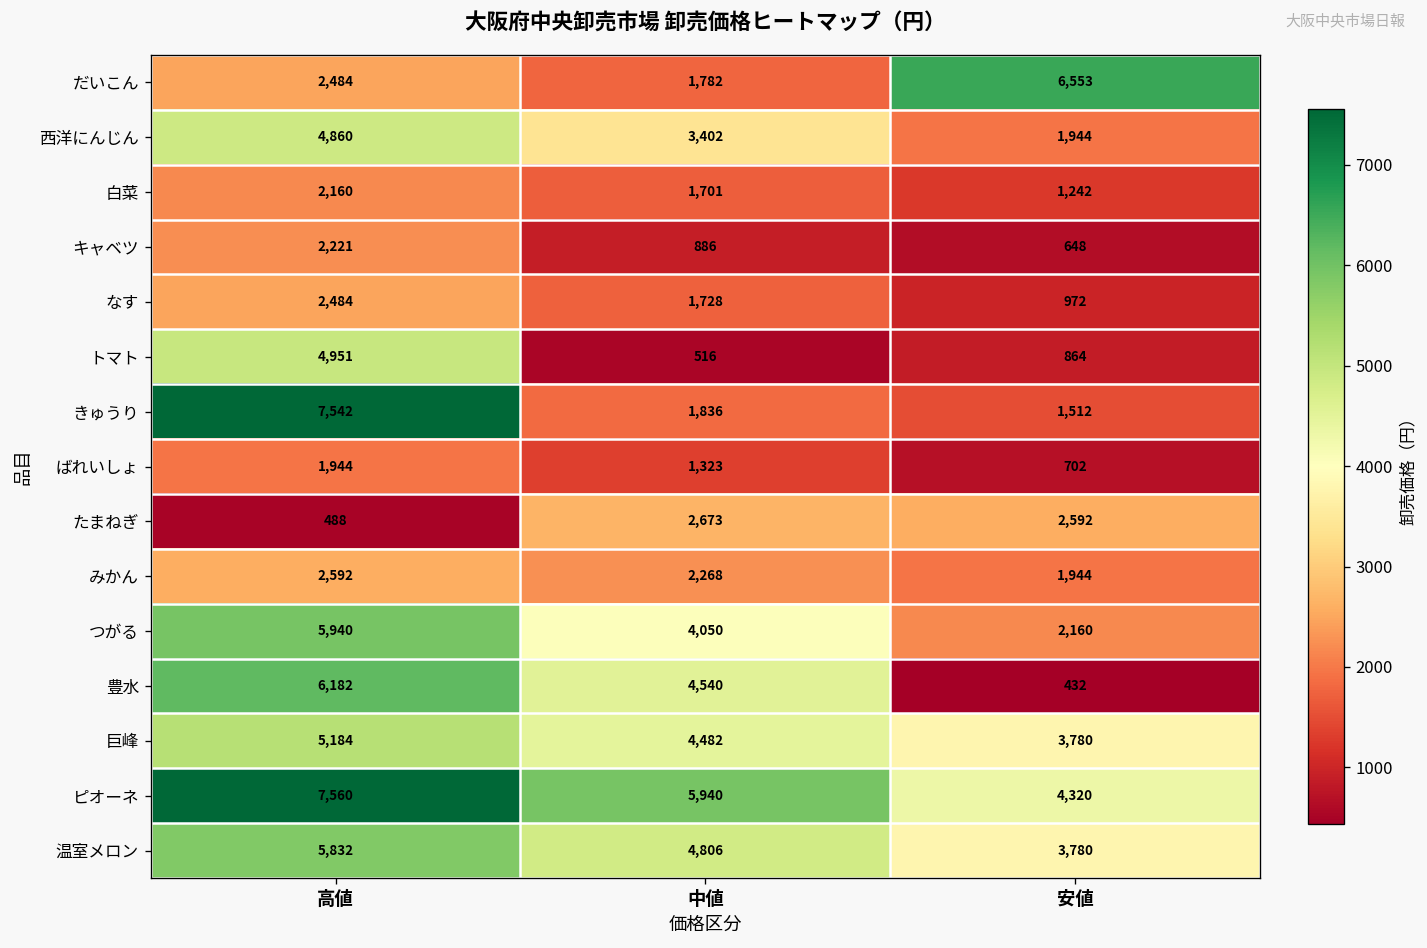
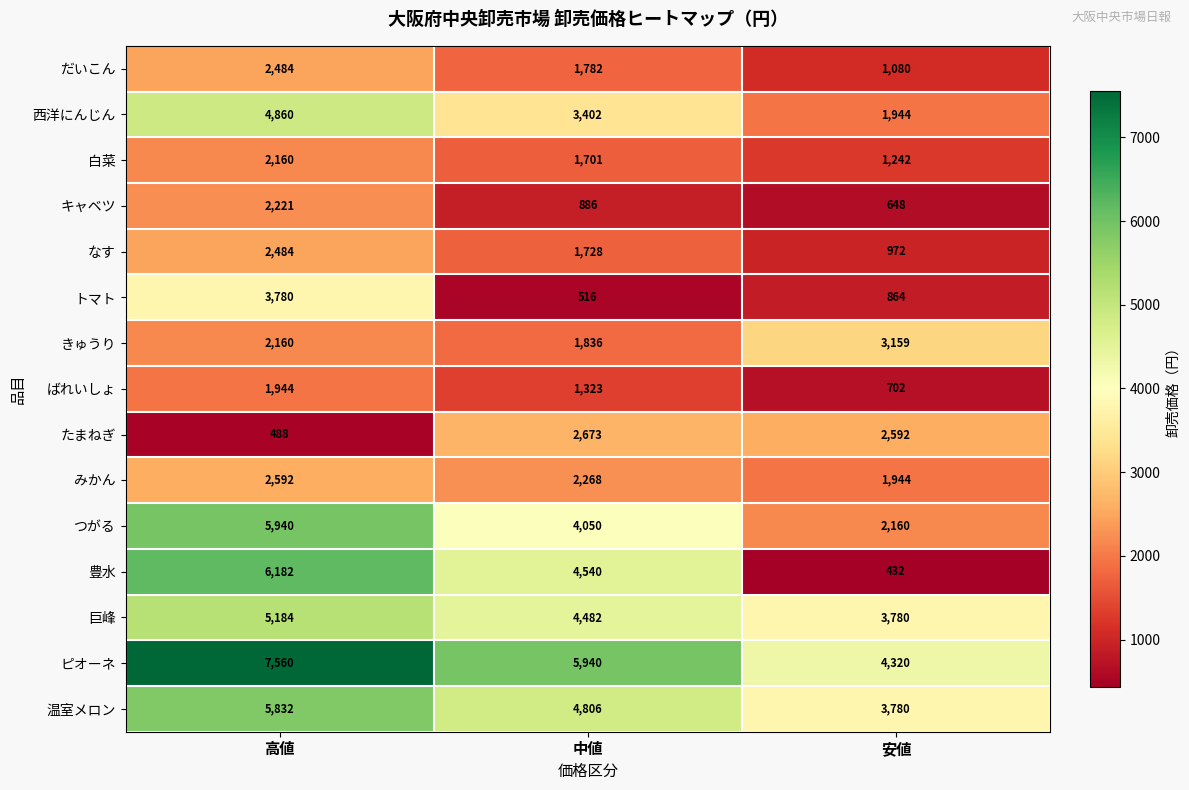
  {
    "だいこん": {
      "高値": "2,484",
      "中値": "1,782",
-     "安値": "6,553"
+     "安値": "1,080"
    },
    "西洋にんじん": {
      "高値": "4,860",
      "中値": "3,402",
      "安値": "1,944"
    },
    "白菜": {
      "高値": "2,160",
      "中値": "1,701",
      "安値": "1,242"
    },
    "キャベツ": {
      "高値": "2,221",
      "中値": "886",
      "安値": "648"
    },
    "なす": {
      "高値": "2,484",
      "中値": "1,728",
      "安値": "972"
    },
    "トマト": {
-     "高値": "4,951",
+     "高値": "3,780",
      "中値": "516",
      "安値": "864"
    },
    "きゅうり": {
-     "高値": "7,542",
+     "高値": "2,160",
      "中値": "1,836",
-     "安値": "1,512"
+     "安値": "3,159"
    },
    "ばれいしょ": {
      "高値": "1,944",
      "中値": "1,323",
      "安値": "702"
    },
    "たまねぎ": {
      "高値": "488",
      "中値": "2,673",
      "安値": "2,592"
    },
    "みかん": {
      "高値": "2,592",
      "中値": "2,268",
      "安値": "1,944"
    },
    "つがる": {
      "高値": "5,940",
      "中値": "4,050",
      "安値": "2,160"
    },
    "豊水": {
      "高値": "6,182",
      "中値": "4,540",
      "安値": "432"
    },
    "巨峰": {
      "高値": "5,184",
      "中値": "4,482",
      "安値": "3,780"
    },
    "ピオーネ": {
      "高値": "7,560",
      "中値": "5,940",
      "安値": "4,320"
    },
    "温室メロン": {
      "高値": "5,832",
      "中値": "4,806",
      "安値": "3,780"
    }
  }
